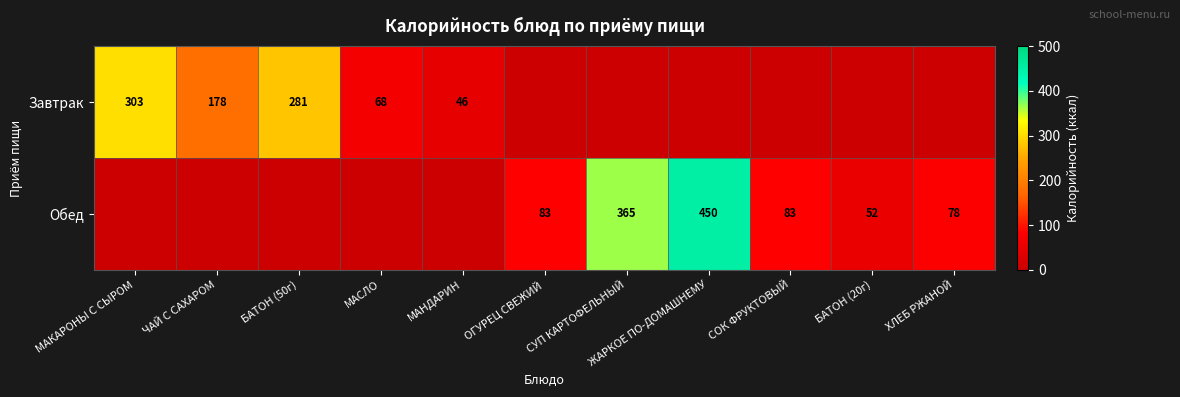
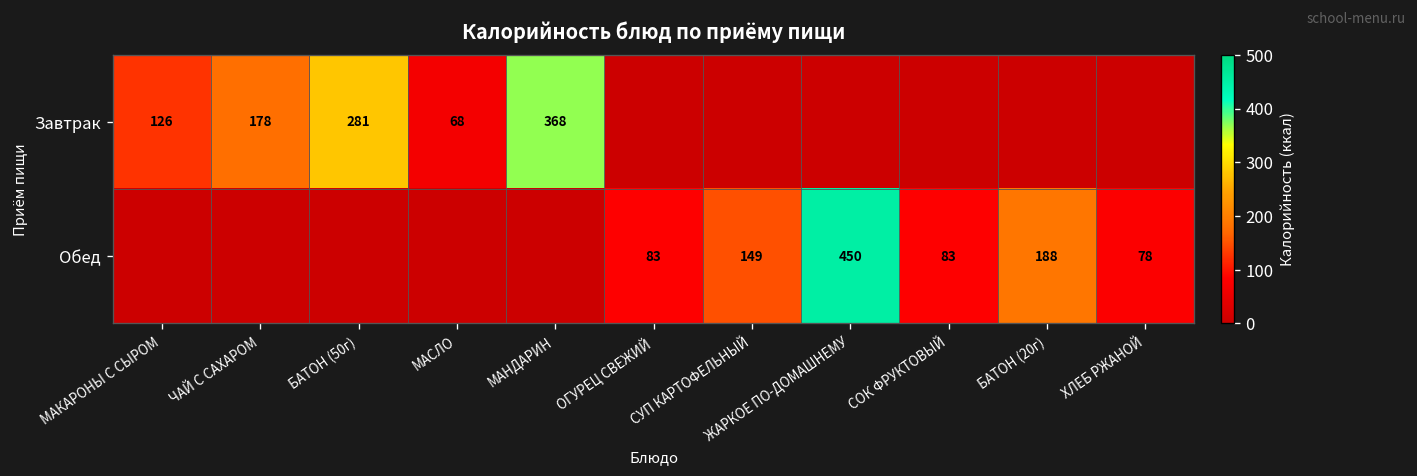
  {
    "Завтрак": {
-     "МАКАРОНЫ С СЫРОМ": 303,
+     "МАКАРОНЫ С СЫРОМ": 126,
      "ЧАЙ С САХАРОМ": 178,
      "БАТОН (50г)": 281,
      "МАСЛО": 68,
-     "МАНДАРИН": 46
+     "МАНДАРИН": 368
    },
    "Обед": {
      "ОГУРЕЦ СВЕЖИЙ": 83,
-     "СУП КАРТОФЕЛЬНЫЙ": 365,
+     "СУП КАРТОФЕЛЬНЫЙ": 149,
      "ЖАРКОЕ ПО-ДОМАШНЕМУ": 450,
      "СОК ФРУКТОВЫЙ": 83,
-     "БАТОН (20г)": 52,
+     "БАТОН (20г)": 188,
      "ХЛЕБ РЖАНОЙ": 78
    }
  }
